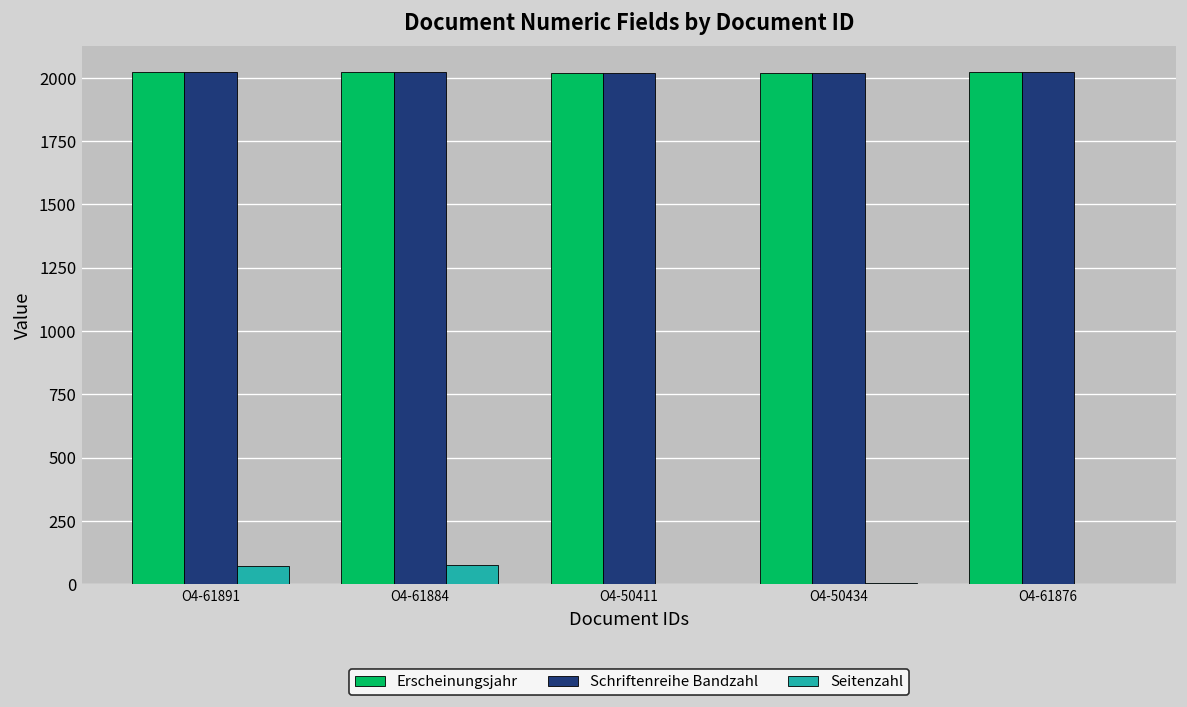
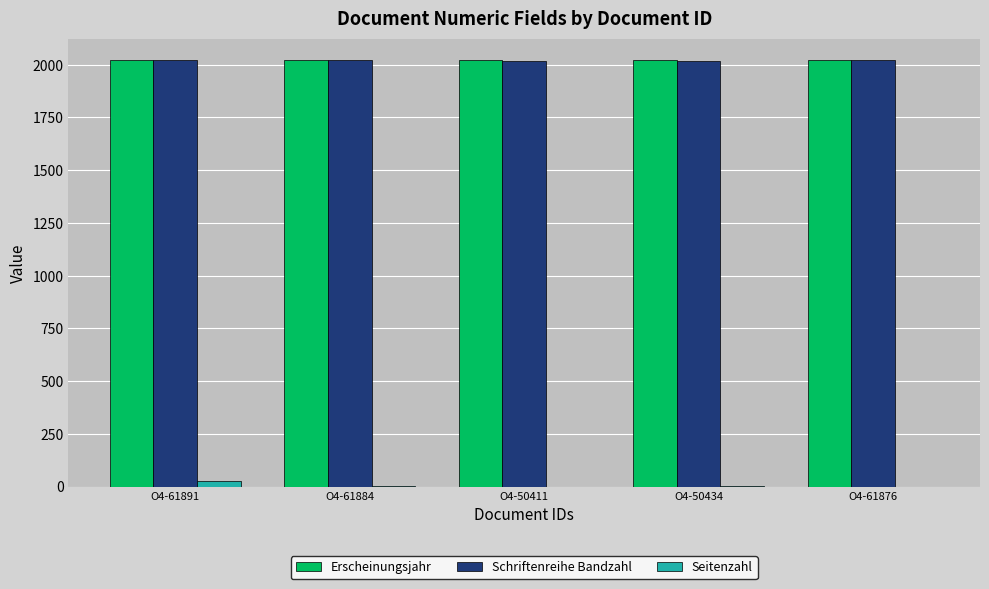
  {
    "Erscheinungsjahr": {
      "O4-61891": 2020,
      "O4-61884": 2020,
      "O4-50411": 2020,
      "O4-50434": 2020,
      "O4-61876": 2020
    },
    "Schriftenreihe Bandzahl": {
      "O4-61891": 2020,
      "O4-61884": 2020,
      "O4-50411": 2020,
      "O4-50434": 2020,
      "O4-61876": 2020
    },
    "Seitenzahl": {
-     "O4-61891": 70,
-     "O4-61884": 70,
+     "O4-61891": 30,
+     "O4-61884": 0,
      "O4-50411": 0,
      "O4-61876": 0
    }
  }
